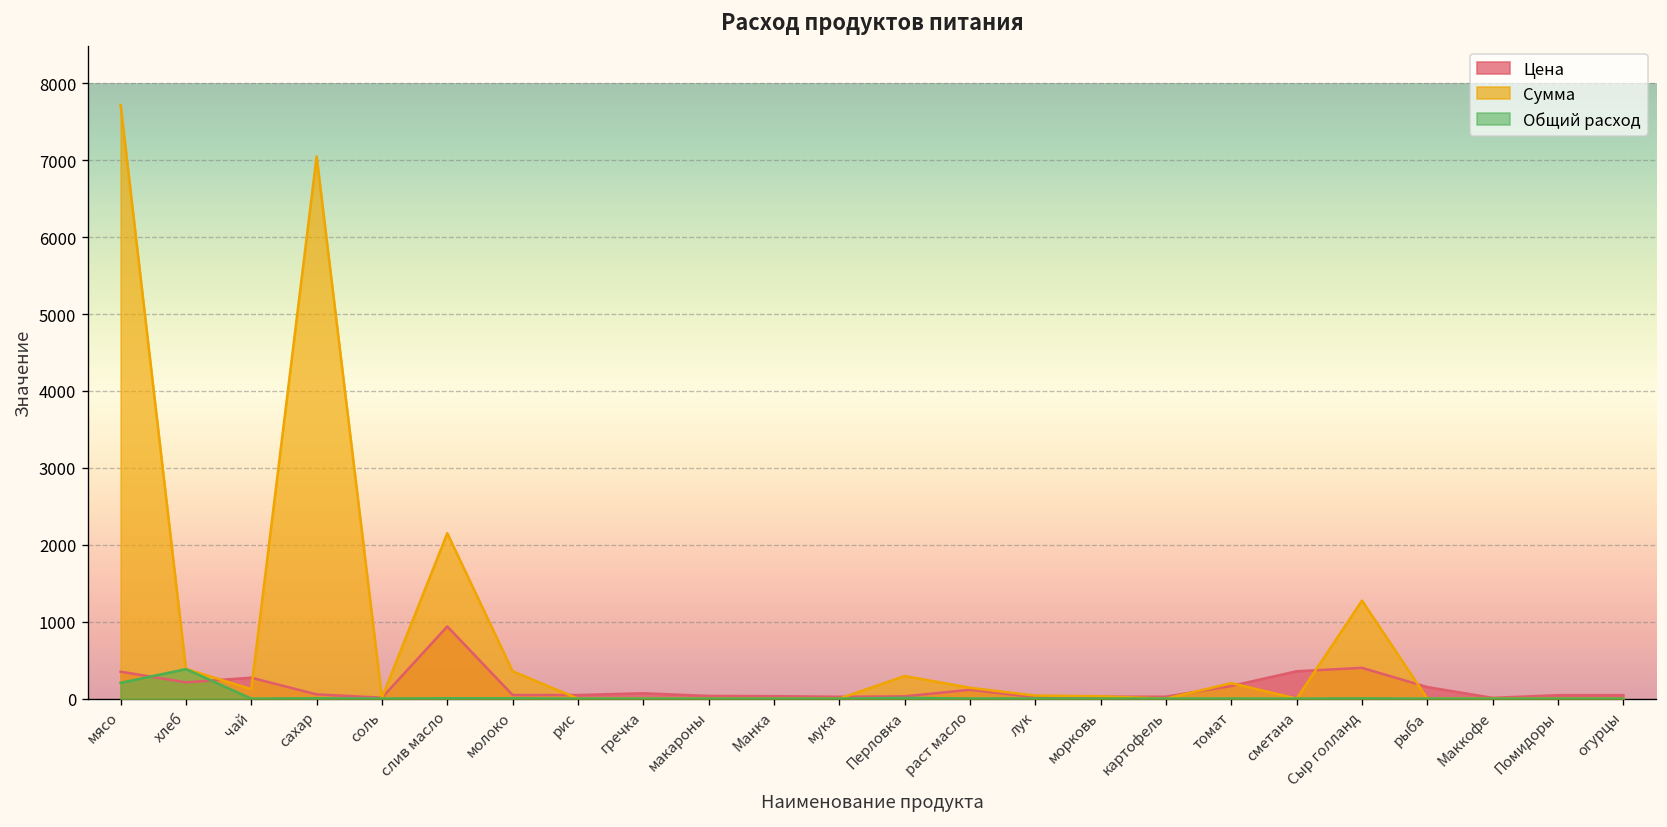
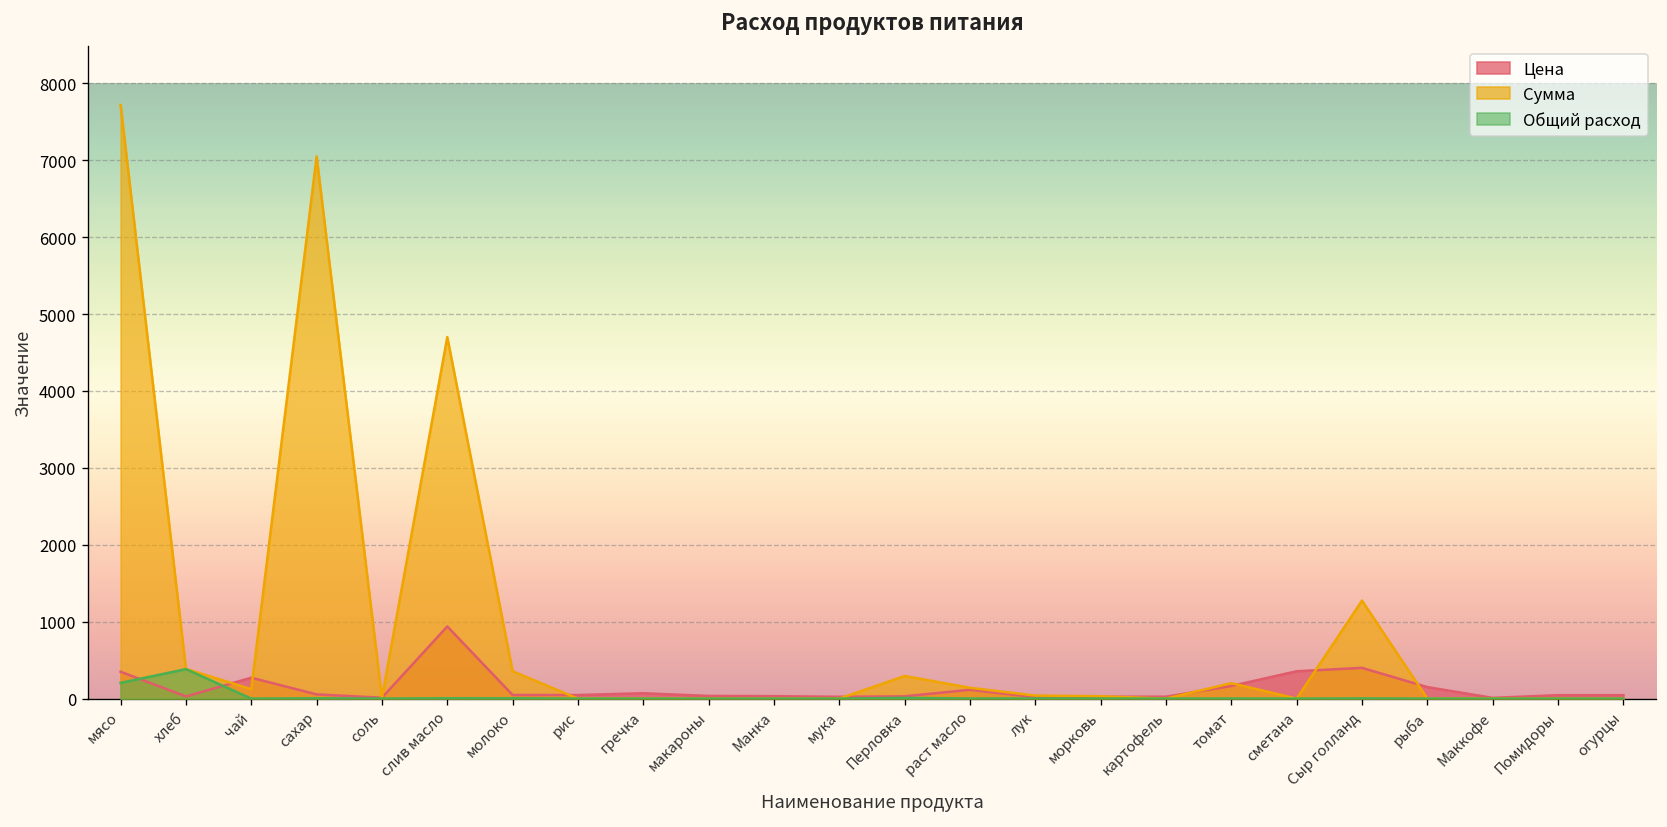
  {
    "Цена": {
      "мясо": 400,
-     "хлеб": 200,
+     "хлеб": 0,
      "чай": 300,
      "сахар": 100,
      "слив масло": 900,
      "молоко": 0,
      "рис": 0,
      "гречка": 100,
      "сметана": 400,
      "Сыр голланд": 400,
      "рыба": 200,
      "Помидоры": 0,
      "огурцы": 0
    },
    "Сумма": {
      "мясо": 7700,
      "чай": 100,
      "сахар": 7000,
-     "слив масло": 2200,
+     "слив масло": 4700,
      "молоко": 400,
      "Перловка": 300,
      "Сыр голланд": 1300
    },
    "Общий расход": {
      "мясо": 200,
      "чай": 0,
      "сахар": 0,
      "слив масло": 0,
      "молоко": 0,
      "раст масло": 0,
      "томат": 0,
      "Сыр голланд": 0
    }
  }
